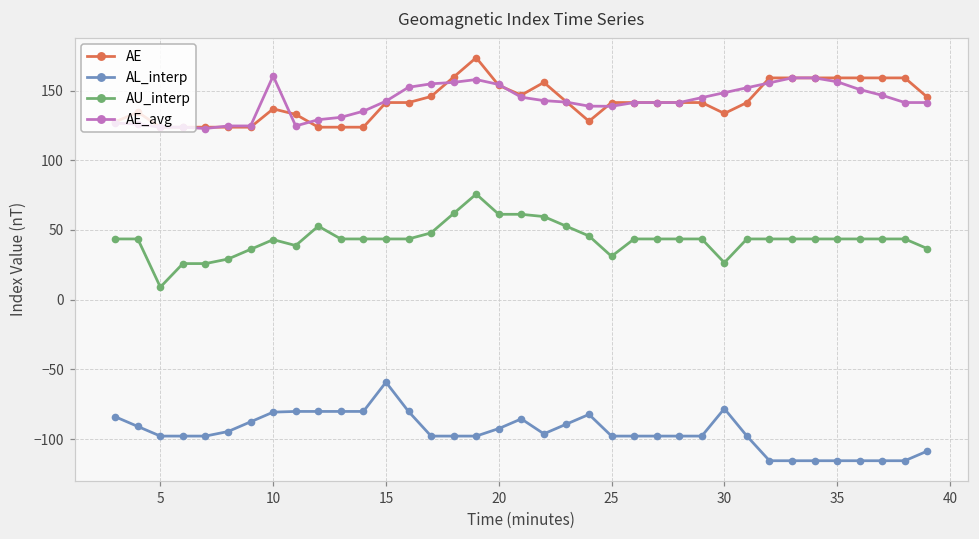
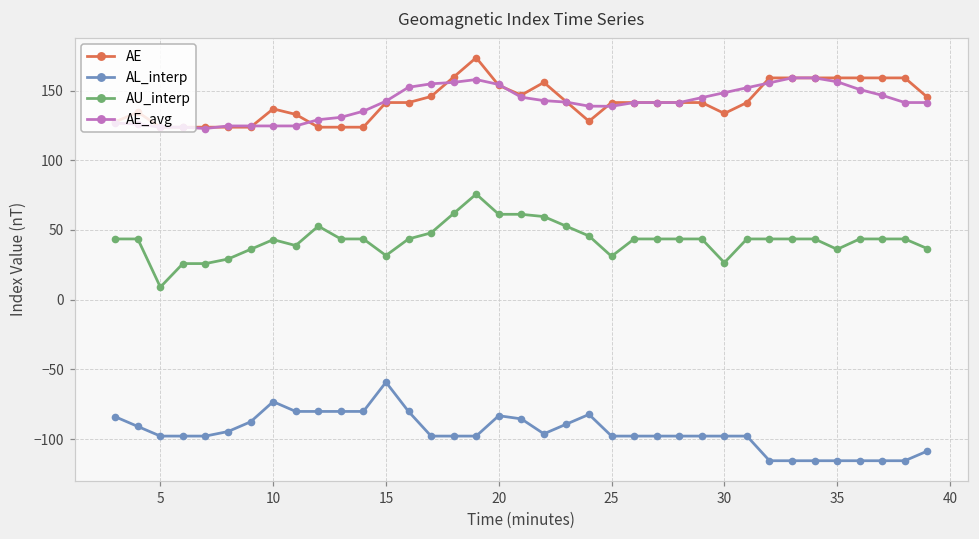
  {
    "AE": {
      "10": 137,
      "25": 141,
      "30": 134,
      "35": 159
    },
    "AL_interp": {
      "5": -98,
-     "10": -81,
+     "10": -73,
      "15": -59,
-     "20": -92,
+     "20": -83,
      "25": -98,
-     "30": -78,
+     "30": -98,
      "35": -116
    },
    "AU_interp": {
      "5": 9,
      "10": 43,
-     "15": 44,
+     "15": 32,
      "20": 61,
      "25": 31,
      "30": 27,
-     "35": 44
+     "35": 36
    },
    "AE_avg": {
-     "10": 161,
+     "10": 125,
      "25": 139,
      "30": 149,
      "35": 156
    }
  }
